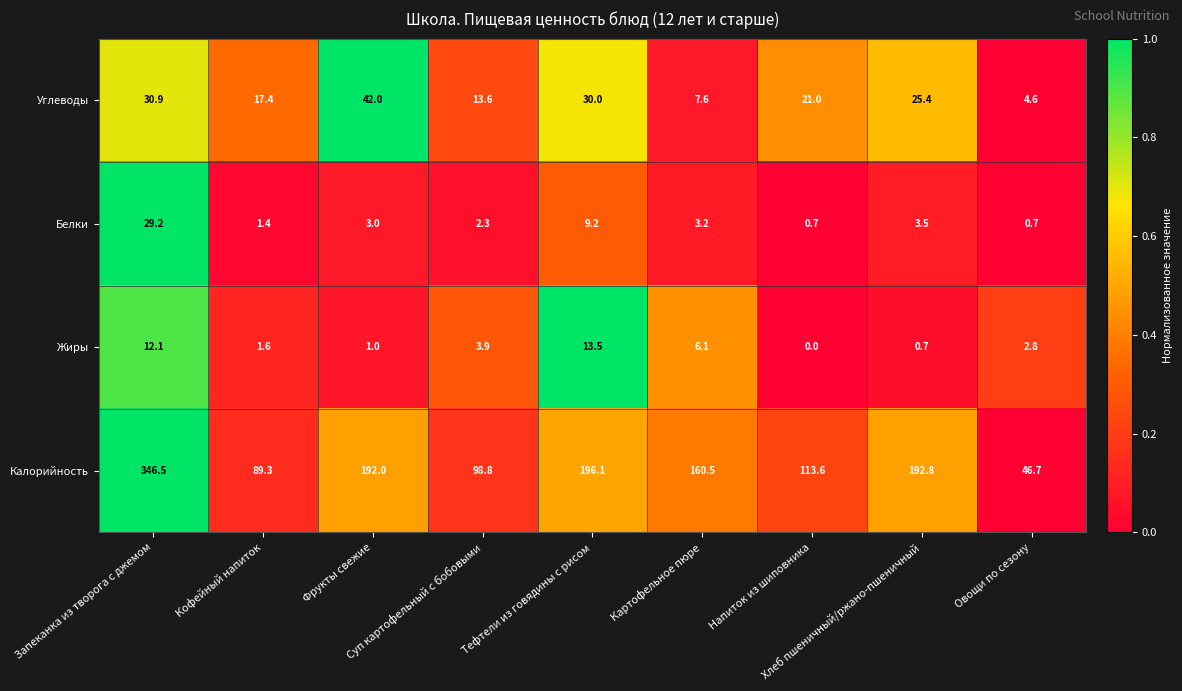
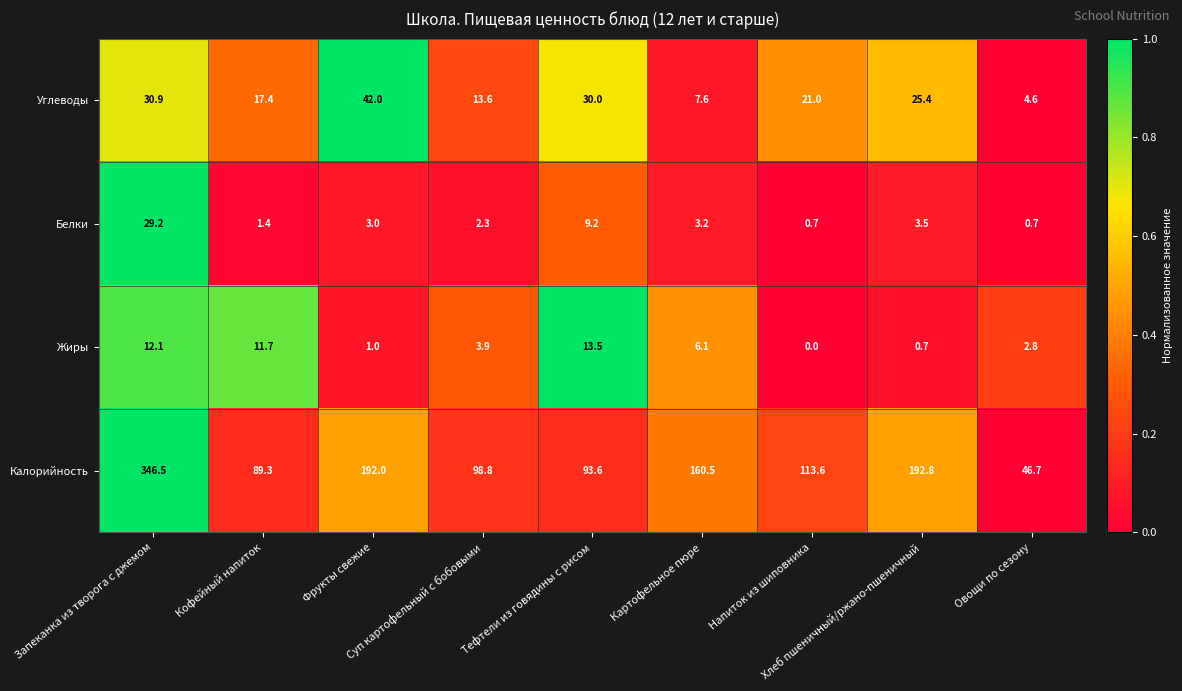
  {
    "Углеводы": {
      "Запеканка из творога с джемом": 30.9,
      "Кофейный напиток": 17.4,
      "Фрукты свежие": 42.0,
      "Суп картофельный с бобовыми": 13.6,
      "Тефтели из говядины с рисом": 30.0,
      "Картофельное пюре": 7.6,
      "Напиток из шиповника": 21.0,
      "Хлеб пшеничный/ржано-пшеничный": 25.4,
      "Овощи по сезону": 4.6
    },
    "Белки": {
      "Запеканка из творога с джемом": 29.2,
      "Кофейный напиток": 1.4,
      "Фрукты свежие": 3.0,
      "Суп картофельный с бобовыми": 2.3,
      "Тефтели из говядины с рисом": 9.2,
      "Картофельное пюре": 3.2,
      "Напиток из шиповника": 0.7,
      "Хлеб пшеничный/ржано-пшеничный": 3.5,
      "Овощи по сезону": 0.7
    },
    "Жиры": {
      "Запеканка из творога с джемом": 12.1,
-     "Кофейный напиток": 1.6,
+     "Кофейный напиток": 11.7,
      "Фрукты свежие": 1.0,
      "Суп картофельный с бобовыми": 3.9,
      "Тефтели из говядины с рисом": 13.5,
      "Картофельное пюре": 6.1,
      "Напиток из шиповника": 0.0,
      "Хлеб пшеничный/ржано-пшеничный": 0.7,
      "Овощи по сезону": 2.8
    },
    "Калорийность": {
      "Запеканка из творога с джемом": 346.5,
      "Кофейный напиток": 89.3,
      "Фрукты свежие": 192.0,
      "Суп картофельный с бобовыми": 98.8,
-     "Тефтели из говядины с рисом": 196.1,
+     "Тефтели из говядины с рисом": 93.6,
      "Картофельное пюре": 160.5,
      "Напиток из шиповника": 113.6,
      "Хлеб пшеничный/ржано-пшеничный": 192.8,
      "Овощи по сезону": 46.7
    }
  }
